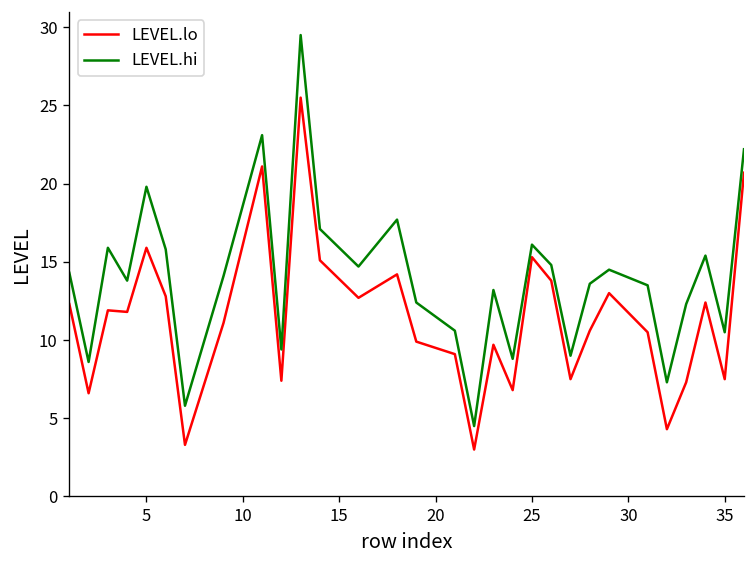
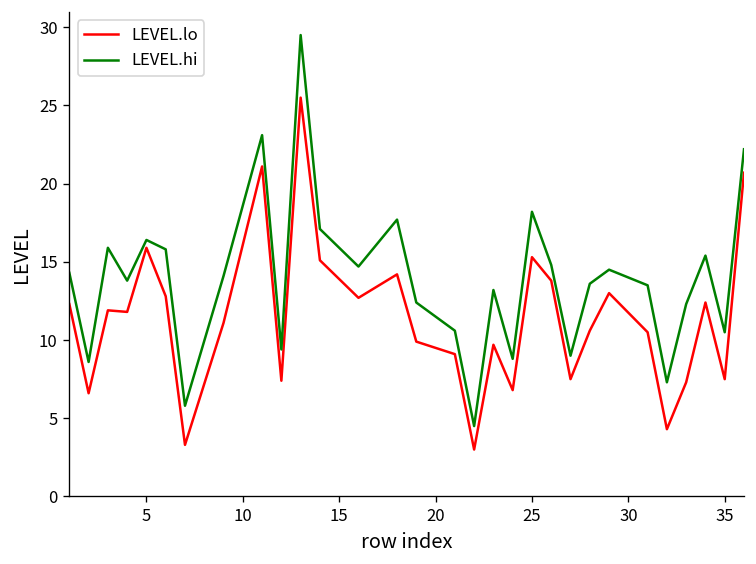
  {
    "LEVEL.lo": {
      "5": 15.9,
      "25": 15.3,
      "35": 7.5
    },
    "LEVEL.hi": {
-     "5": 19.8,
-     "25": 16.1,
+     "5": 16.4,
+     "25": 18.2,
      "35": 10.5
    }
  }
